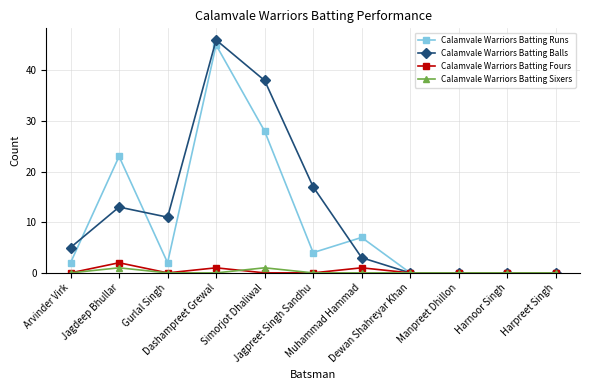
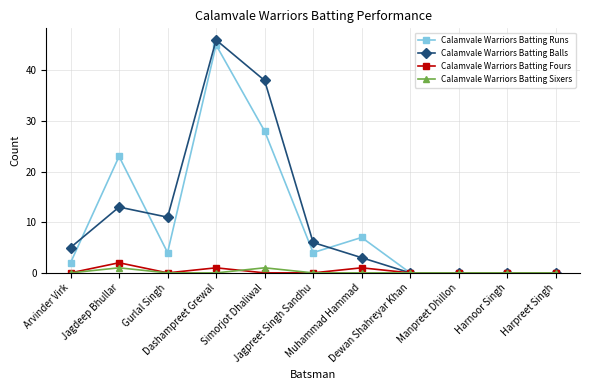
  {
    "Calamvale Warriors Batting Runs": {
      "Arvinder Virk": 2,
      "Jagdeep Bhullar": 23,
-     "Gurlal Singh": 2,
+     "Gurlal Singh": 4,
      "Dashampreet Grewal": 45,
      "Simorjot Dhaliwal": 28,
      "Jagpreet Singh Sandhu": 4,
      "Muhammad Hammad": 7
    },
    "Calamvale Warriors Batting Balls": {
      "Arvinder Virk": 5,
      "Jagdeep Bhullar": 13,
      "Gurlal Singh": 11,
      "Dashampreet Grewal": 46,
      "Simorjot Dhaliwal": 38,
-     "Jagpreet Singh Sandhu": 17,
+     "Jagpreet Singh Sandhu": 6,
      "Muhammad Hammad": 3
    },
    "Calamvale Warriors Batting Fours": {
      "Jagdeep Bhullar": 2,
      "Dashampreet Grewal": 1,
      "Simorjot Dhaliwal": 0,
      "Muhammad Hammad": 1
    },
    "Calamvale Warriors Batting Sixers": {
      "Jagdeep Bhullar": 1,
      "Dashampreet Grewal": 0,
      "Simorjot Dhaliwal": 1,
      "Muhammad Hammad": 0
    }
  }
